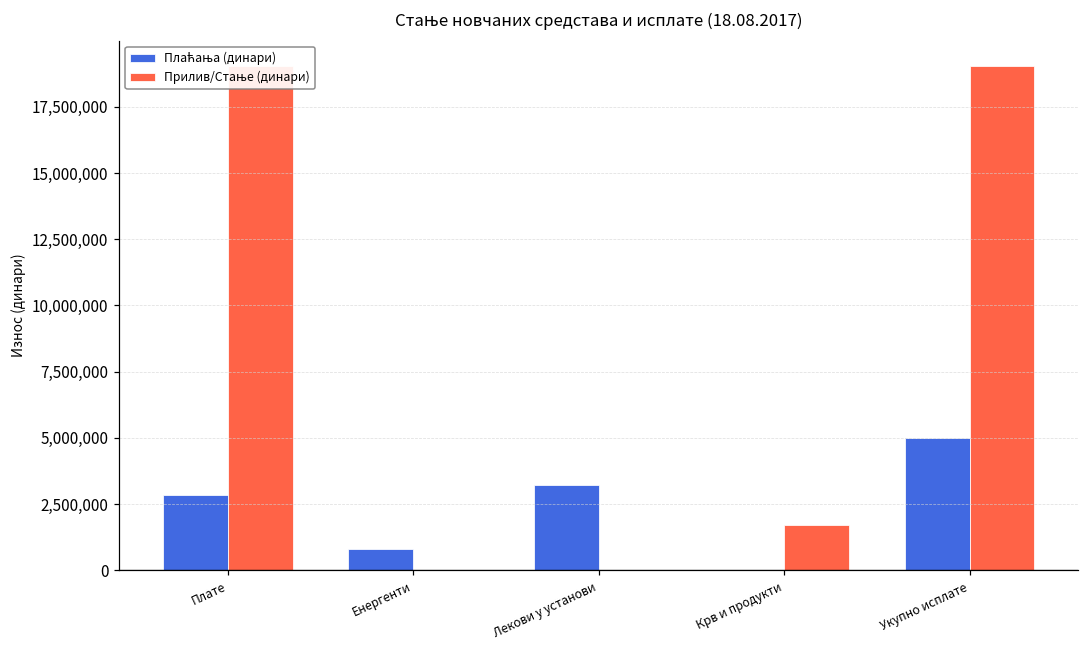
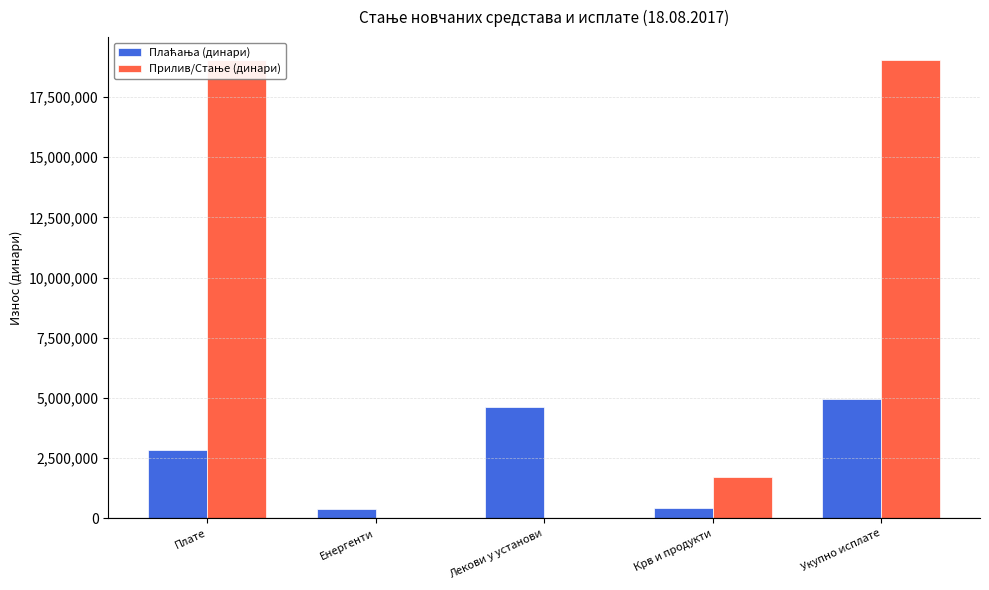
  {
    "Плаћања (динари)": {
      "Плате": "2,800,000",
-     "Енергенти": "800,000",
-     "Лекови у установи": "3,200,000",
-     "Крв и продукти": "0",
+     "Енергенти": "400,000",
+     "Лекови у установи": "4,600,000",
+     "Крв и продукти": "400,000",
      "Укупно исплате": "5,000,000"
    },
    "Прилив/Стање (динари)": {
      "Енергенти": "0",
      "Лекови у установи": "0",
      "Крв и продукти": "1,700,000",
      "Укупно исплате": "19,000,000"
    }
  }
